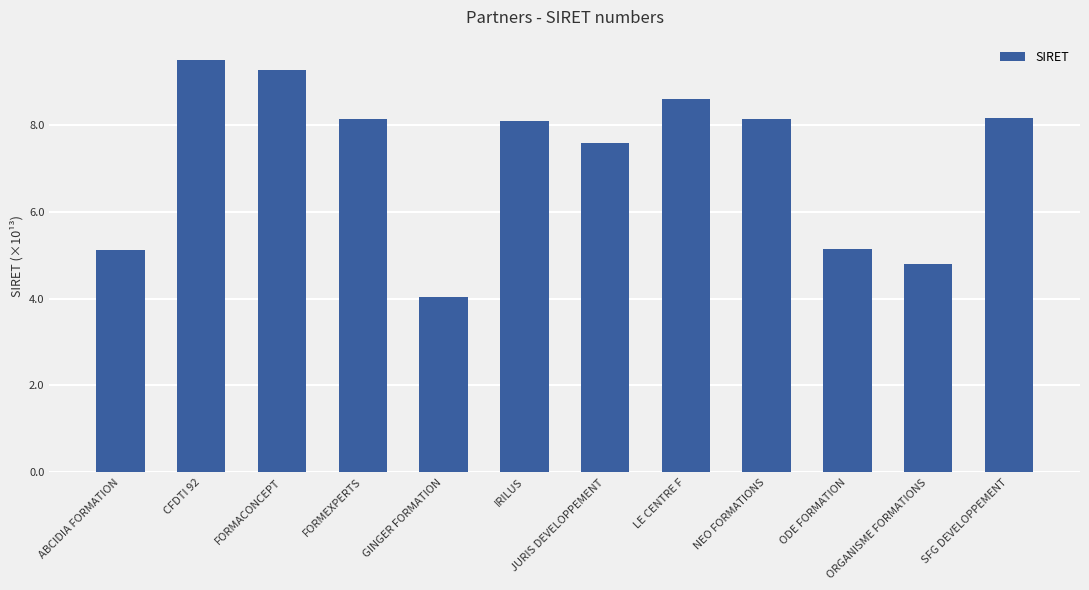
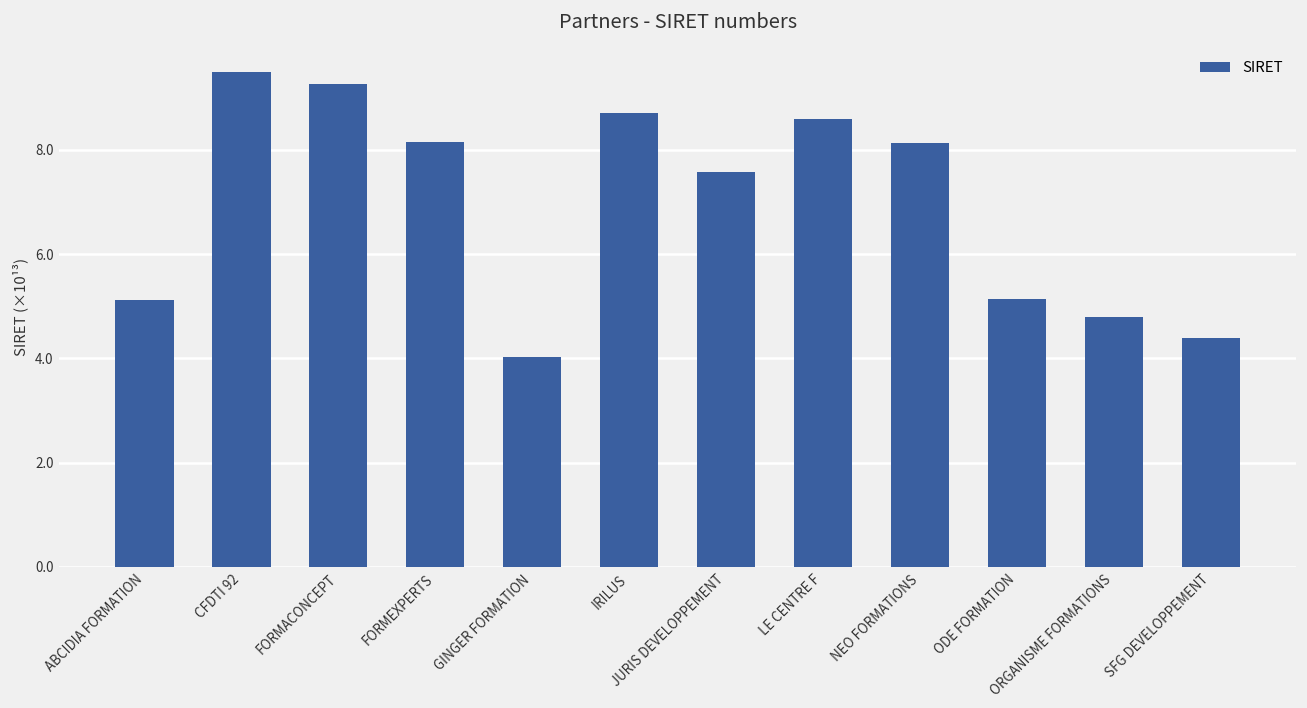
  {
    "ABCIDIA FORMATION": 5.1,
    "CFDTI 92": 9.5,
    "FORMACONCEPT": 9.3,
    "FORMEXPERTS": 8.1,
    "GINGER FORMATION": 4.0,
-   "IRILUS": 8.1,
+   "IRILUS": 8.7,
    "JURIS DEVELOPPEMENT": 7.6,
    "LE CENTRE F": 8.6,
    "NEO FORMATIONS": 8.1,
    "ODE FORMATION": 5.1,
    "ORGANISME FORMATIONS": 4.8,
-   "SFG DEVELOPPEMENT": 8.1
+   "SFG DEVELOPPEMENT": 4.4
  }
